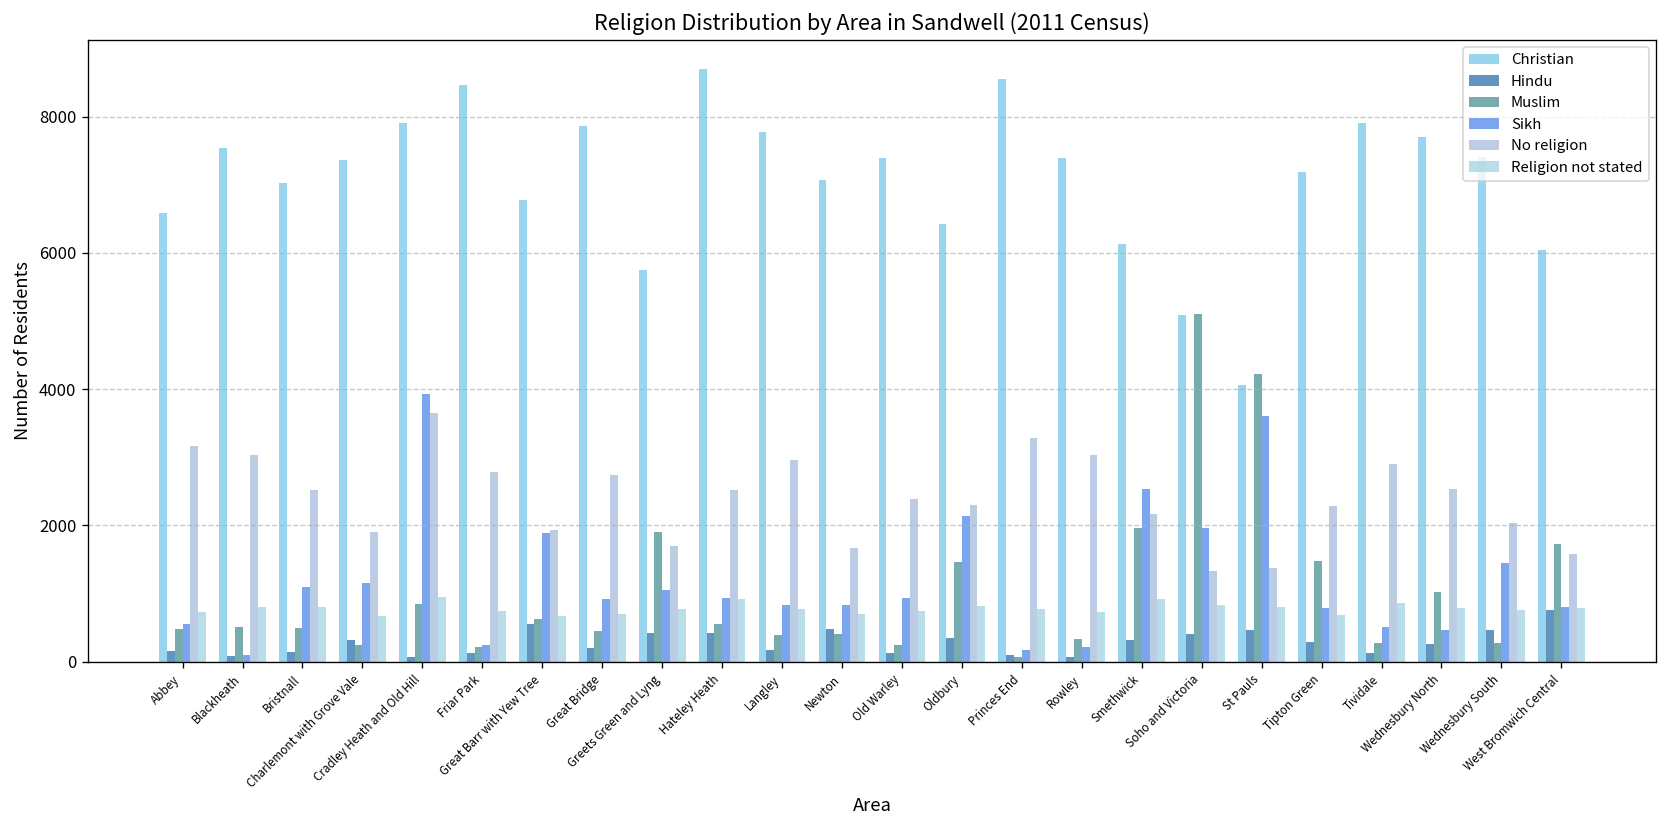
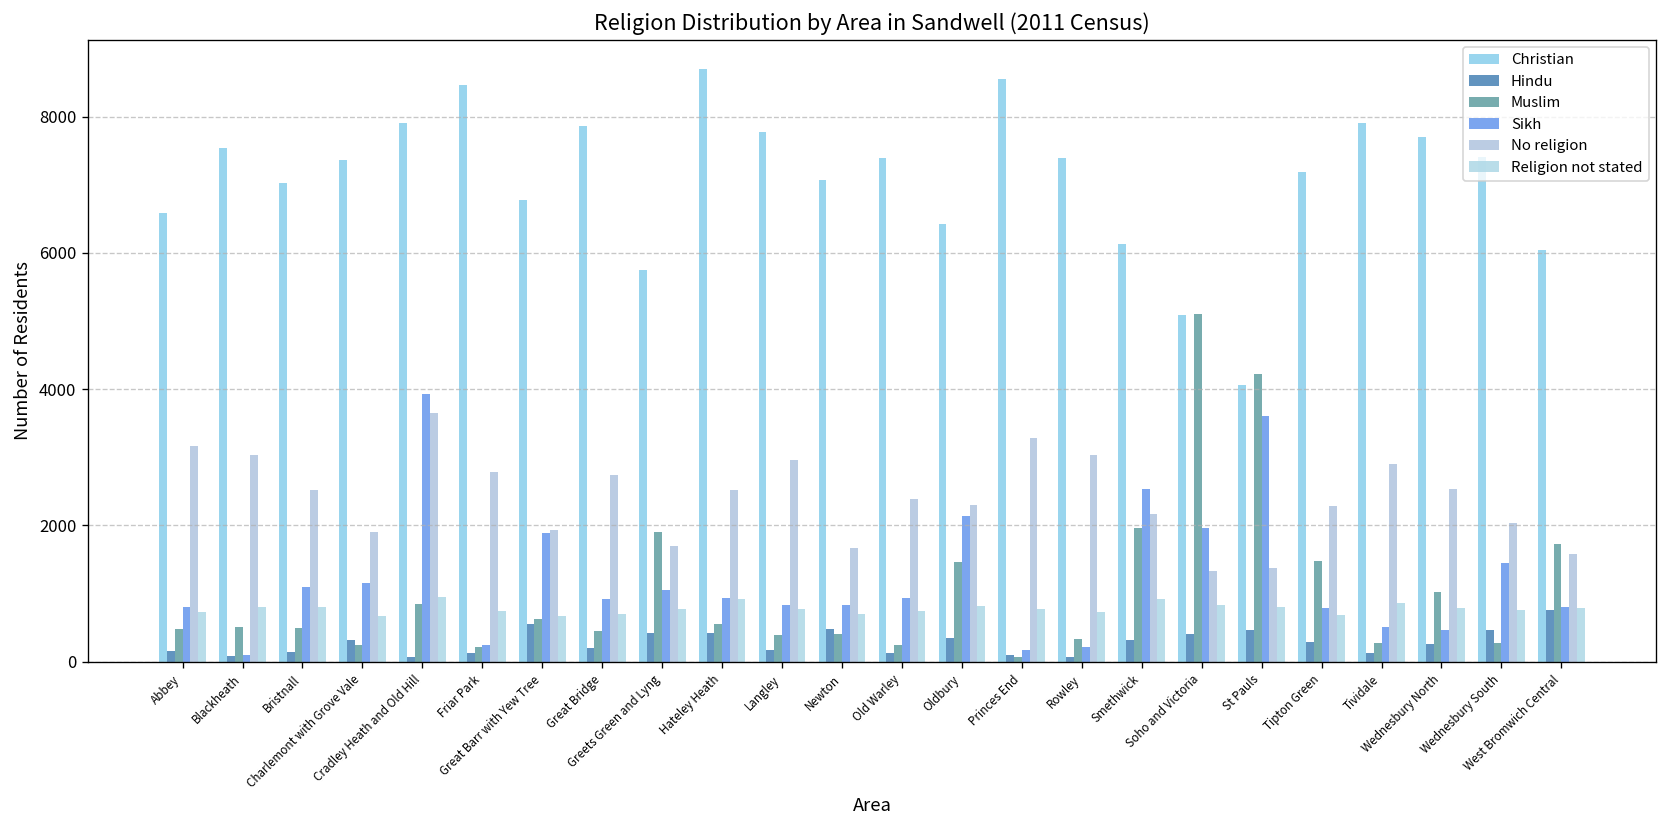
  {
    "Sikh": {
-     "Abbey": 500,
+     "Abbey": 800,
      "Blackheath": 100,
      "Bristnall": 1100,
      "Charlemont with Grove Vale": 1200,
      "Cradley Heath and Old Hill": 3900,
      "Friar Park": 200,
      "Great Barr with Yew Tree": 1900,
      "Great Bridge": 900,
      "Greets Green and Lyng": 1100,
      "Hateley Heath": 900,
      "Langley": 800,
      "Newton": 800,
      "Old Warley": 900,
      "Oldbury": 2100,
      "Princes End": 200,
      "Rowley": 200,
      "Smethwick": 2500,
      "Soho and Victoria": 2000,
      "St Pauls": 3600,
      "Tipton Green": 800,
      "Tividale": 500,
      "Wednesbury North": 500,
      "Wednesbury South": 1500,
      "West Bromwich Central": 800
    }
  }
